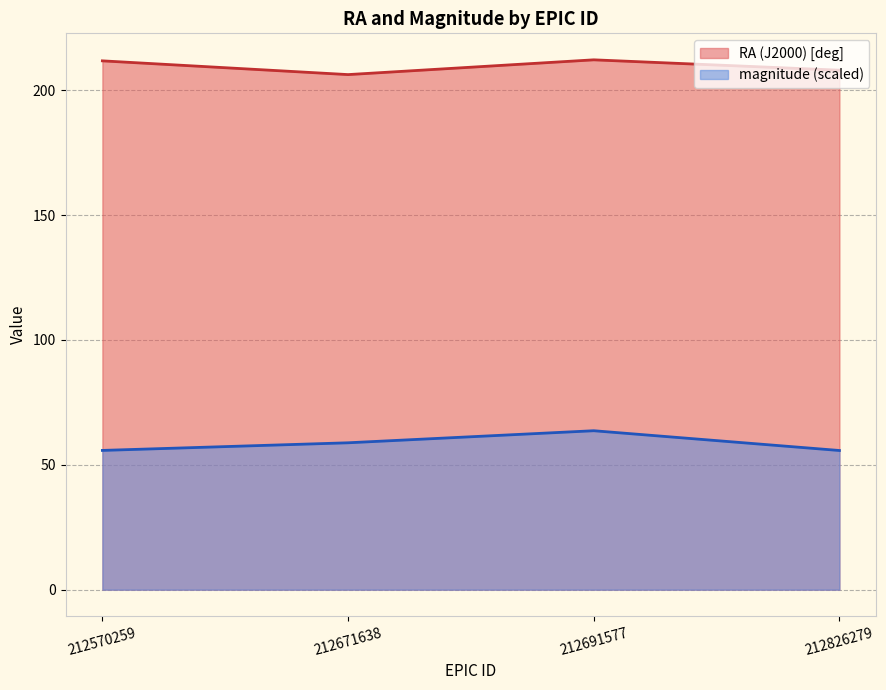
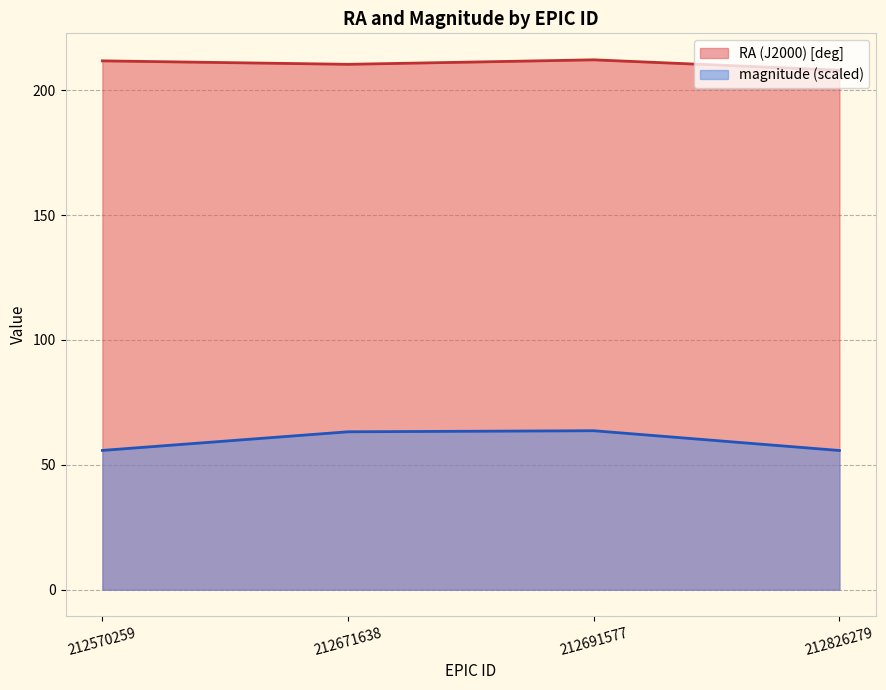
  {
    "RA (J2000) [deg]": {
      "212570259": 212,
-     "212671638": 206,
+     "212671638": 210,
      "212691577": 212
    },
    "magnitude (scaled)": {
      "212570259": 56,
-     "212671638": 59,
+     "212671638": 63,
      "212691577": 64,
      "212826279": 56
    }
  }
